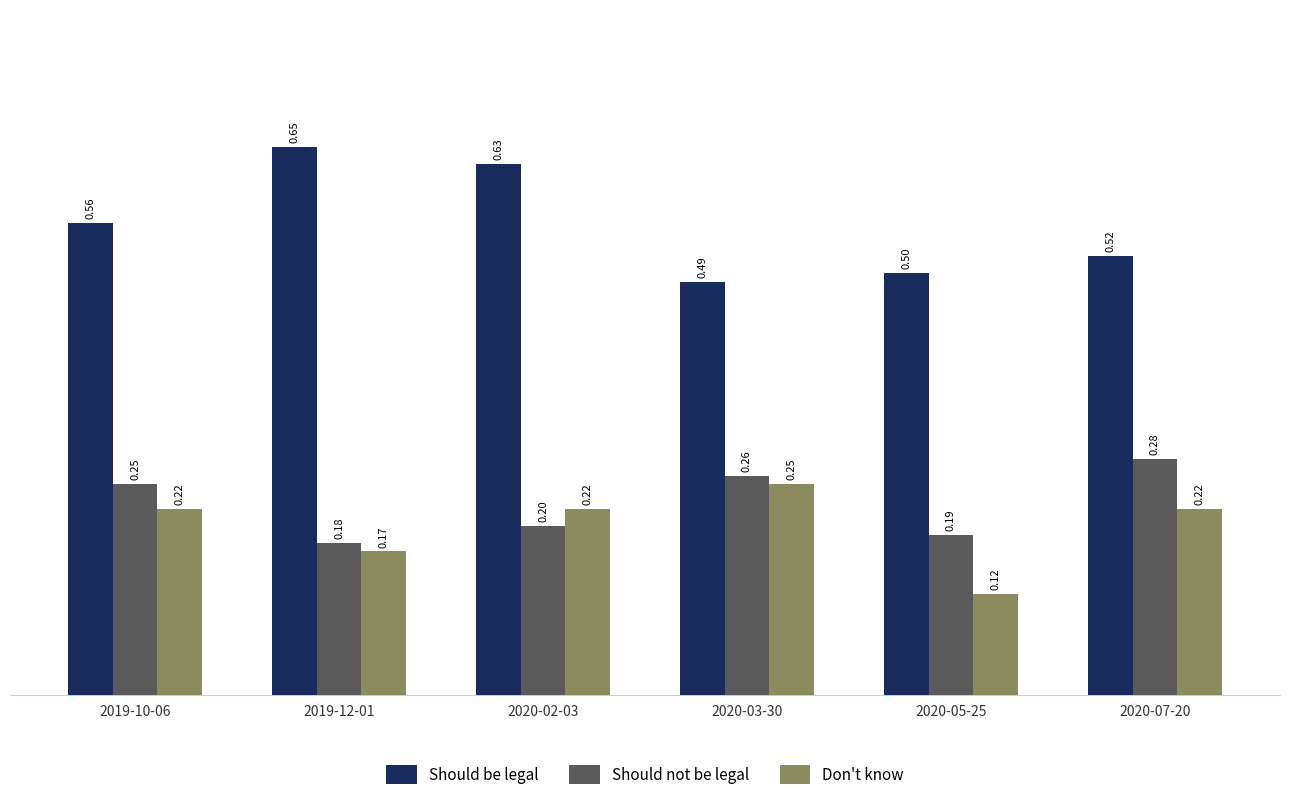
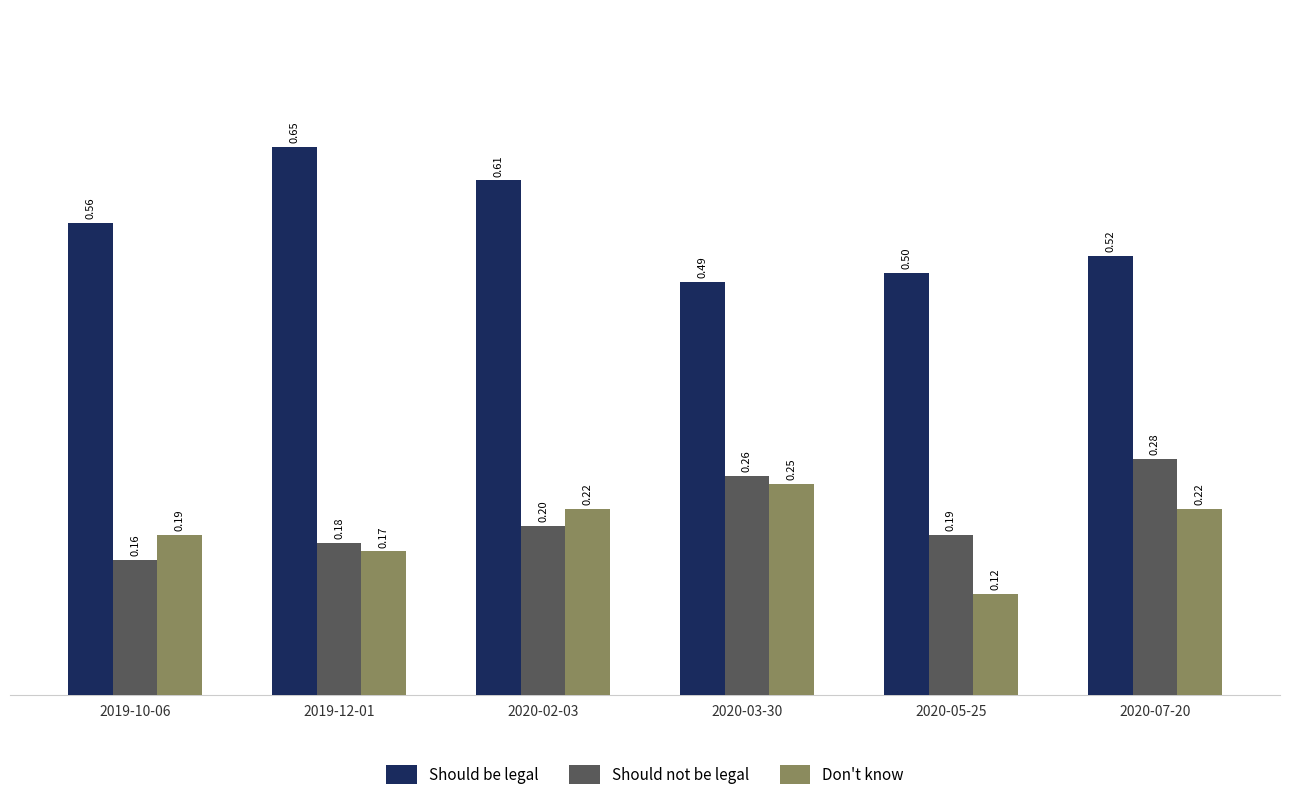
  {
    "Should be legal": {
      "2019-10-06": 0.56,
      "2019-12-01": 0.65,
-     "2020-02-03": 0.63,
+     "2020-02-03": 0.61,
      "2020-03-30": 0.49,
      "2020-05-25": 0.50,
      "2020-07-20": 0.52
    },
    "Should not be legal": {
-     "2019-10-06": 0.25,
+     "2019-10-06": 0.16,
      "2019-12-01": 0.18,
      "2020-02-03": 0.20,
      "2020-03-30": 0.26,
      "2020-05-25": 0.19,
      "2020-07-20": 0.28
    },
    "Don't know": {
-     "2019-10-06": 0.22,
+     "2019-10-06": 0.19,
      "2019-12-01": 0.17,
      "2020-02-03": 0.22,
      "2020-03-30": 0.25,
      "2020-05-25": 0.12,
      "2020-07-20": 0.22
    }
  }
